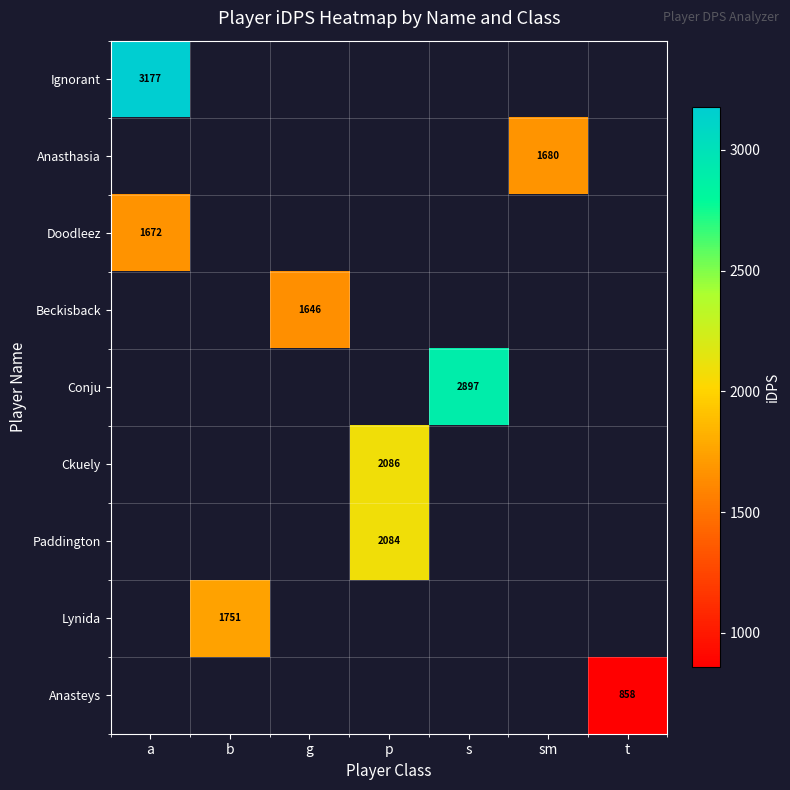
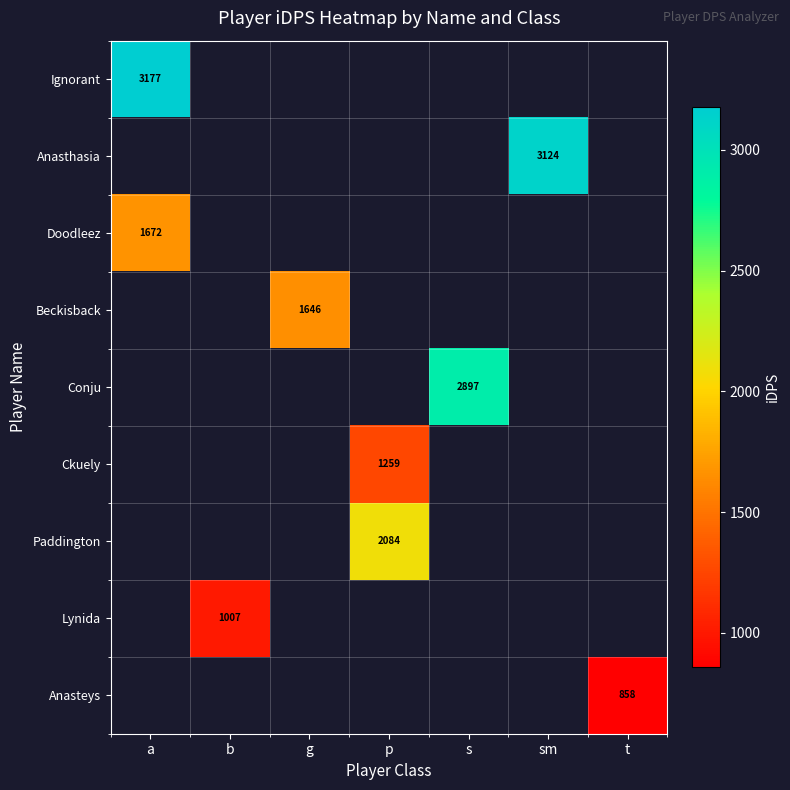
  {
    "Ignorant": {
      "a": 3177
    },
    "Anasthasia": {
-     "sm": 1680
+     "sm": 3124
    },
    "Doodleez": {
      "a": 1672
    },
    "Beckisback": {
      "g": 1646
    },
    "Conju": {
      "s": 2897
    },
    "Ckuely": {
-     "p": 2086
+     "p": 1259
    },
    "Paddington": {
      "p": 2084
    },
    "Lynida": {
-     "b": 1751
+     "b": 1007
    },
    "Anasteys": {
      "t": 858
    }
  }
